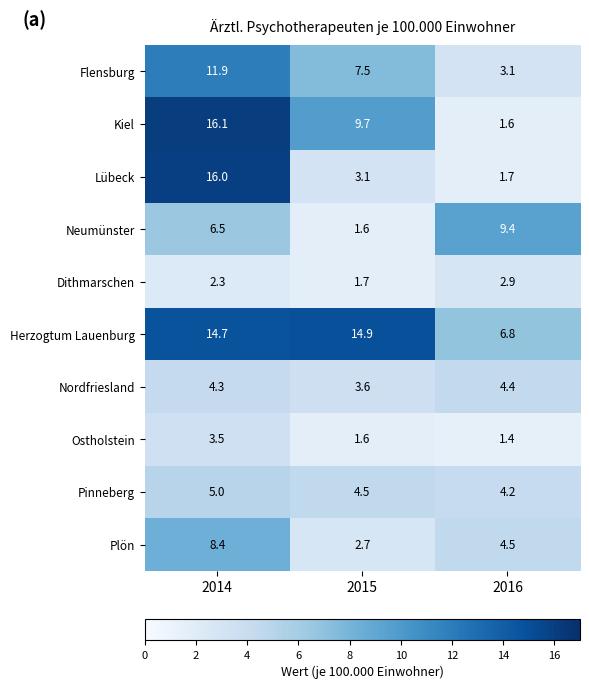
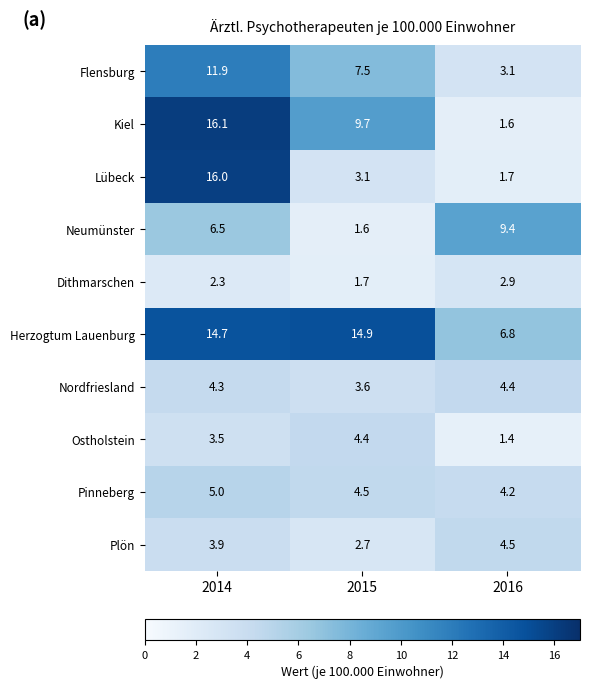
  {
    "Flensburg": {
      "2014": 11.9,
      "2015": 7.5,
      "2016": 3.1
    },
    "Kiel": {
      "2014": 16.1,
      "2015": 9.7,
      "2016": 1.6
    },
    "Lübeck": {
      "2014": 16.0,
      "2015": 3.1,
      "2016": 1.7
    },
    "Neumünster": {
      "2014": 6.5,
      "2015": 1.6,
      "2016": 9.4
    },
    "Dithmarschen": {
      "2014": 2.3,
      "2015": 1.7,
      "2016": 2.9
    },
    "Herzogtum Lauenburg": {
      "2014": 14.7,
      "2015": 14.9,
      "2016": 6.8
    },
    "Nordfriesland": {
      "2014": 4.3,
      "2015": 3.6,
      "2016": 4.4
    },
    "Ostholstein": {
      "2014": 3.5,
-     "2015": 1.6,
+     "2015": 4.4,
      "2016": 1.4
    },
    "Pinneberg": {
      "2014": 5.0,
      "2015": 4.5,
      "2016": 4.2
    },
    "Plön": {
-     "2014": 8.4,
+     "2014": 3.9,
      "2015": 2.7,
      "2016": 4.5
    }
  }
